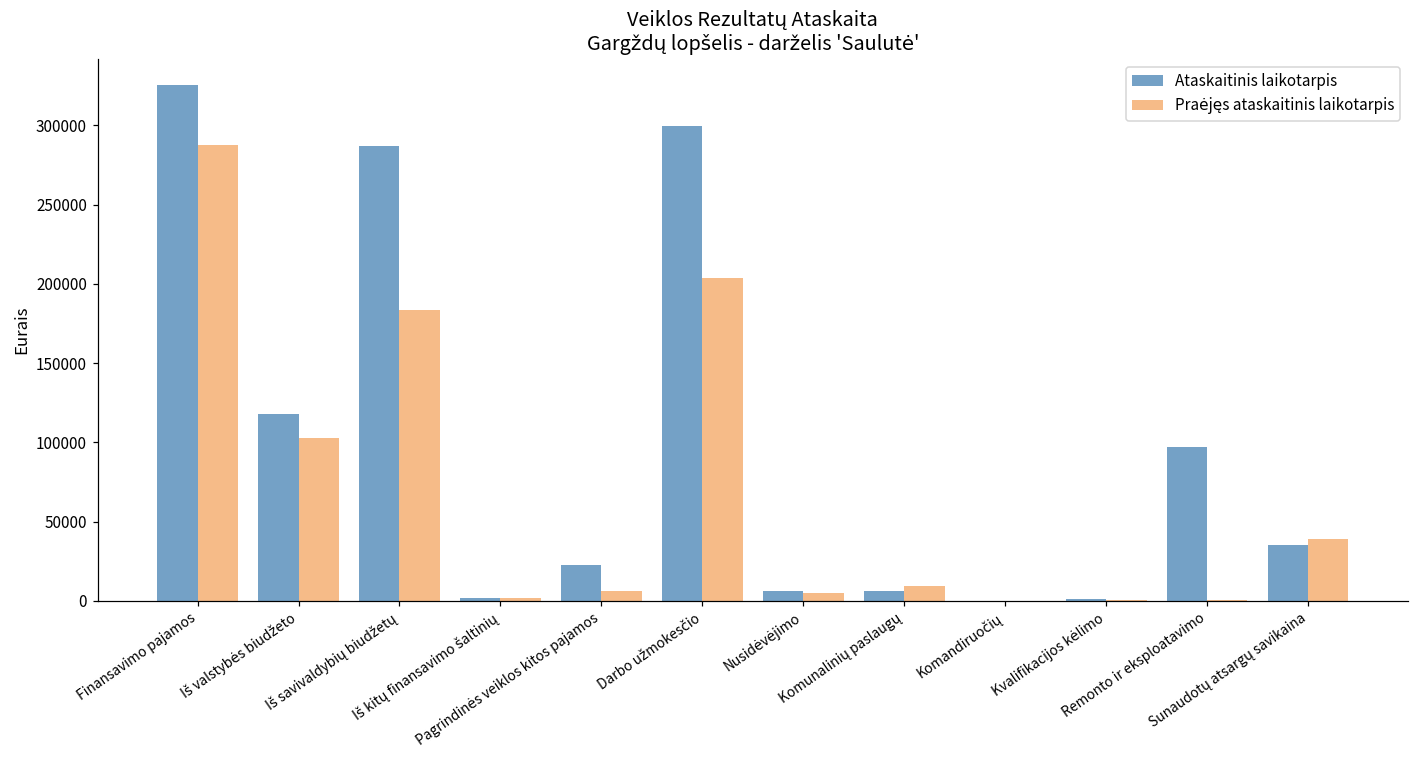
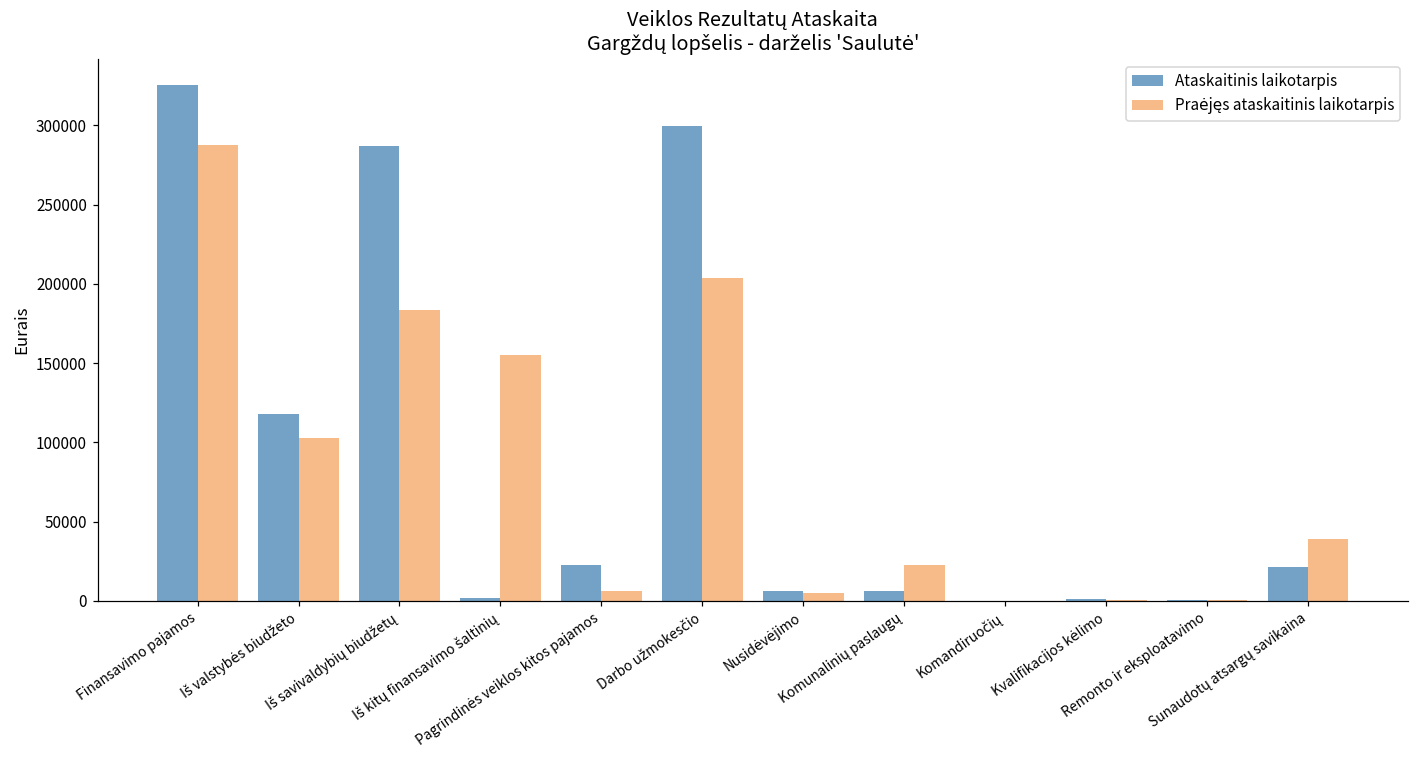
  {
    "Ataskaitinis laikotarpis": {
      "Finansavimo pajamos": 326000,
      "Iš valstybės biudžeto": 118000,
      "Iš savivaldybių biudžetų": 287000,
      "Pagrindinės veiklos kitos pajamos": 23000,
      "Darbo užmokesčio": 300000,
      "Nusidėvėjimo": 6000,
      "Komunalinių paslaugų": 6000,
-     "Remonto ir eksploatavimo": 97000,
-     "Sunaudotų atsargų savikaina": 35000
+     "Remonto ir eksploatavimo": 0,
+     "Sunaudotų atsargų savikaina": 21000
    },
    "Praėjęs ataskaitinis laikotarpis": {
      "Finansavimo pajamos": 288000,
      "Iš valstybės biudžeto": 103000,
      "Iš savivaldybių biudžetų": 184000,
-     "Iš kitų finansavimo šaltinių": 2000,
+     "Iš kitų finansavimo šaltinių": 155000,
      "Pagrindinės veiklos kitos pajamos": 6000,
      "Darbo užmokesčio": 204000,
      "Nusidėvėjimo": 5000,
-     "Komunalinių paslaugų": 9000,
+     "Komunalinių paslaugų": 22000,
      "Komandiruočių": 0,
      "Sunaudotų atsargų savikaina": 39000
    }
  }
